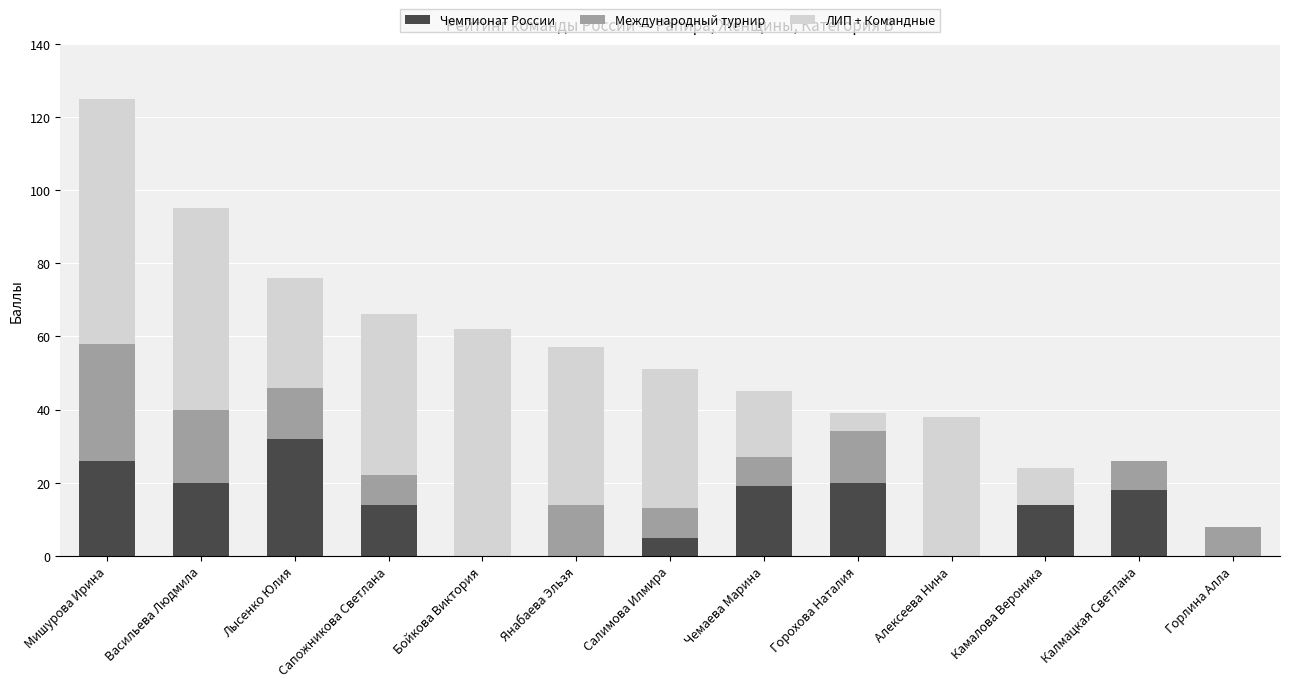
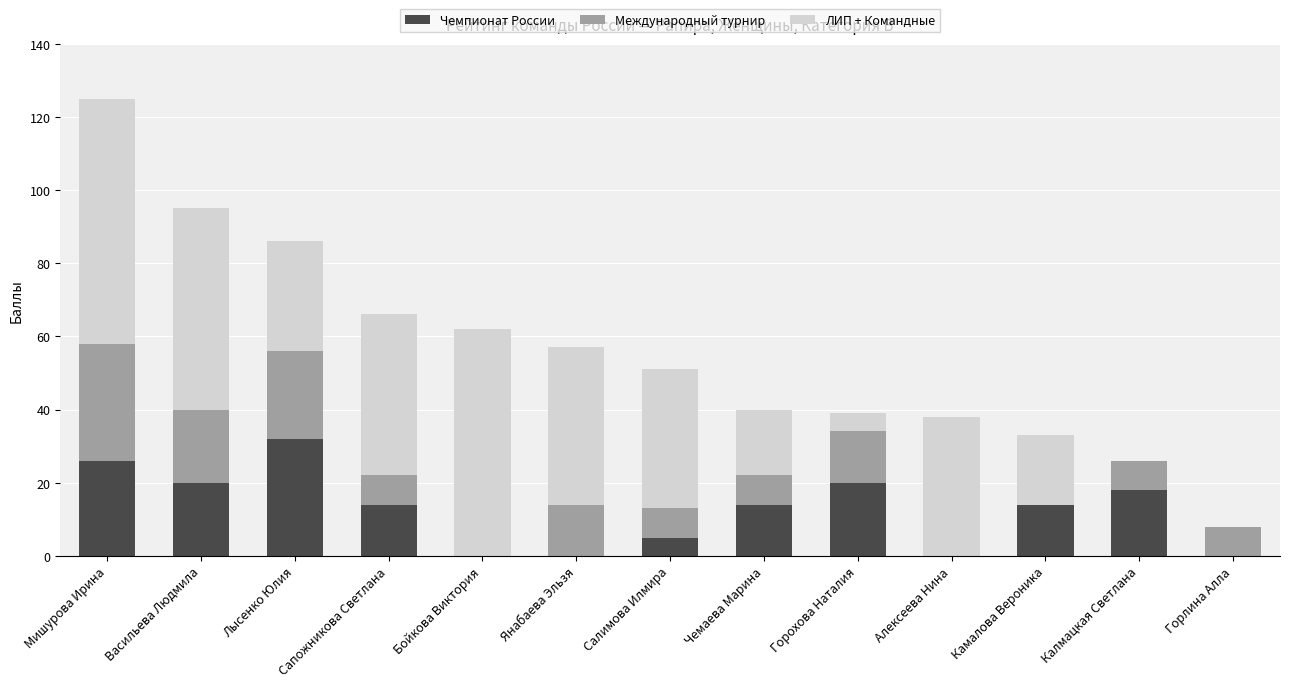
  {
    "Чемпионат России": {
      "Мишурова Ирина": 26,
      "Васильева Людмила": 20,
      "Лысенко Юлия": 32,
      "Сапожникова Светлана": 14,
      "Бойкова Виктория": 0,
      "Янабаева Эльзя": 0,
      "Салимова Илмира": 5,
-     "Чемаева Марина": 19,
+     "Чемаева Марина": 14,
      "Горохова Наталия": 20,
      "Алексеева Нина": 0,
      "Камалова Вероника": 14,
      "Калмацкая Светлана": 18,
      "Горлина Алла": 0
    },
    "Международный турнир": {
      "Мишурова Ирина": 32,
      "Васильева Людмила": 20,
-     "Лысенко Юлия": 14,
+     "Лысенко Юлия": 24,
      "Сапожникова Светлана": 8,
      "Бойкова Виктория": 0,
      "Янабаева Эльзя": 14,
      "Салимова Илмира": 8,
      "Чемаева Марина": 8,
      "Горохова Наталия": 14,
      "Алексеева Нина": 0,
      "Камалова Вероника": 0,
      "Калмацкая Светлана": 8,
      "Горлина Алла": 8
    },
    "ЛИП + Командные": {
      "Мишурова Ирина": 67,
      "Васильева Людмила": 55,
      "Лысенко Юлия": 30,
      "Сапожникова Светлана": 44,
      "Бойкова Виктория": 62,
      "Янабаева Эльзя": 43,
      "Салимова Илмира": 38,
      "Чемаева Марина": 18,
      "Горохова Наталия": 5,
      "Алексеева Нина": 38,
-     "Камалова Вероника": 10,
+     "Камалова Вероника": 19,
      "Калмацкая Светлана": 0,
      "Горлина Алла": 0
    }
  }
